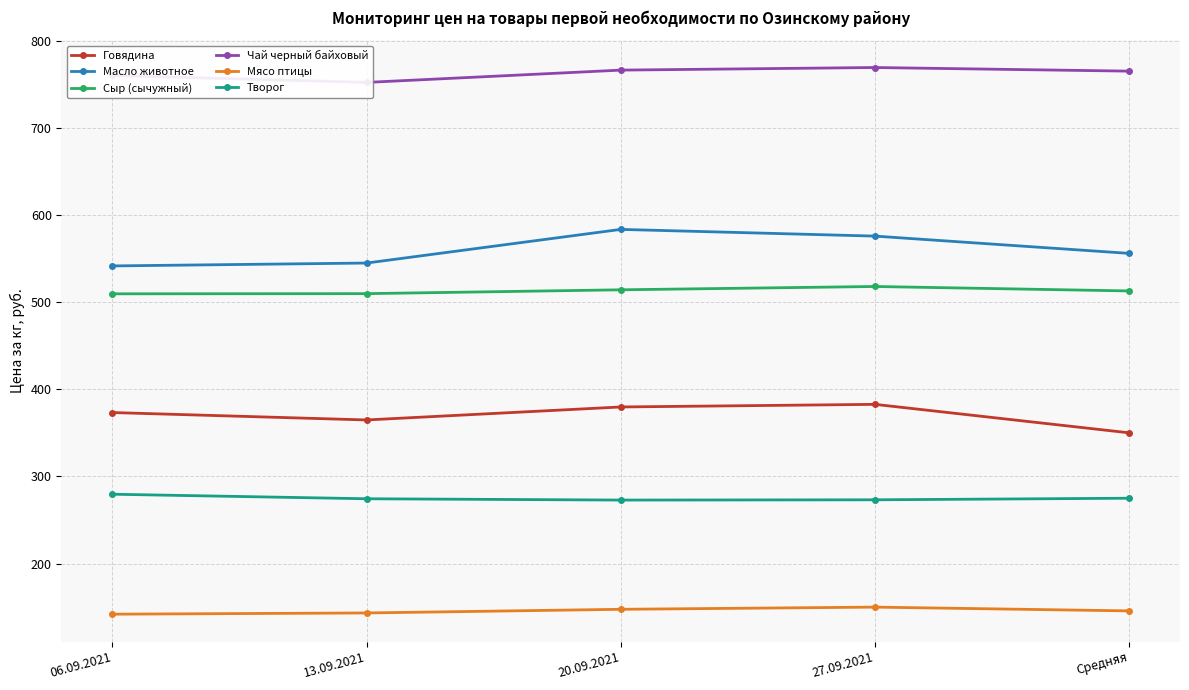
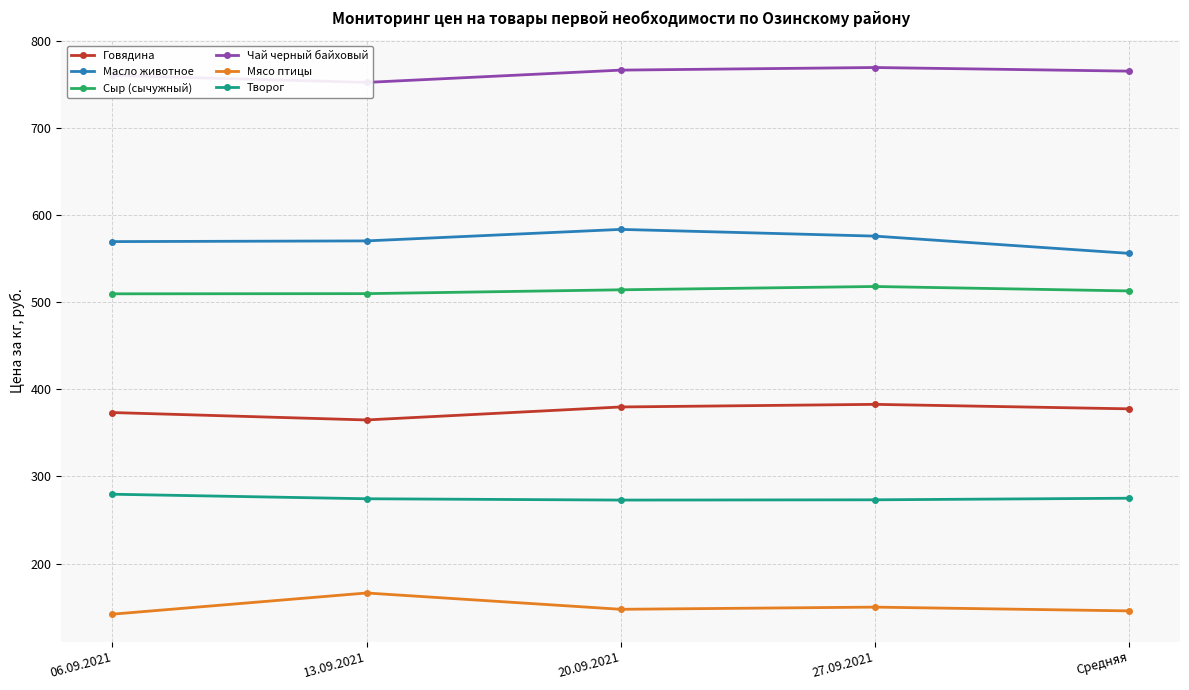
  {
    "Говядина": {
      "06.09.2021": 370,
      "13.09.2021": 360,
      "20.09.2021": 380,
      "27.09.2021": 380,
-     "Средняя": 350
+     "Средняя": 380
    },
    "Масло животное": {
-     "06.09.2021": 540,
-     "13.09.2021": 540,
+     "06.09.2021": 570,
+     "13.09.2021": 570,
      "20.09.2021": 580,
      "27.09.2021": 580,
      "Средняя": 560
    },
    "Чай черный байховый": {
      "20.09.2021": 770,
      "27.09.2021": 770,
      "Средняя": 760
    },
    "Мясо птицы": {
      "06.09.2021": 140,
-     "13.09.2021": 140,
+     "13.09.2021": 170,
      "20.09.2021": 150,
      "27.09.2021": 150,
      "Средняя": 150
    }
  }
